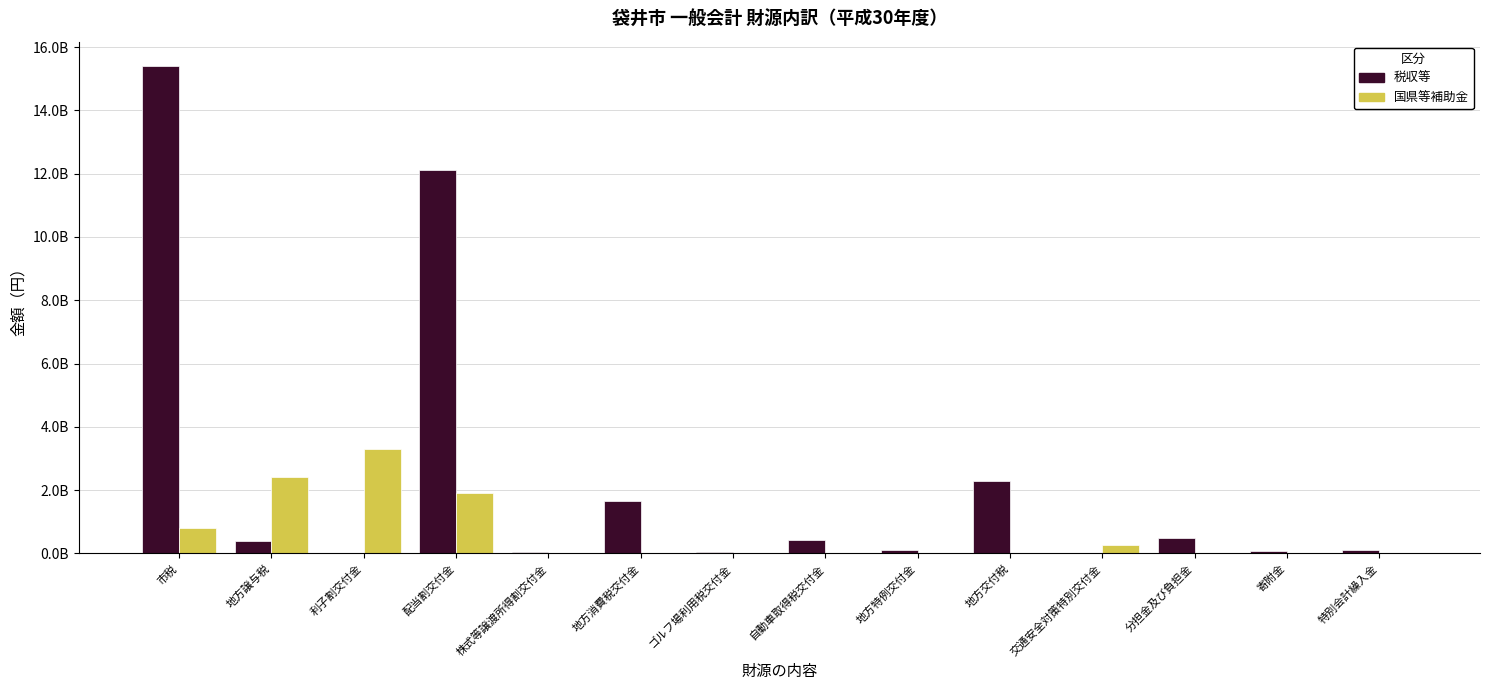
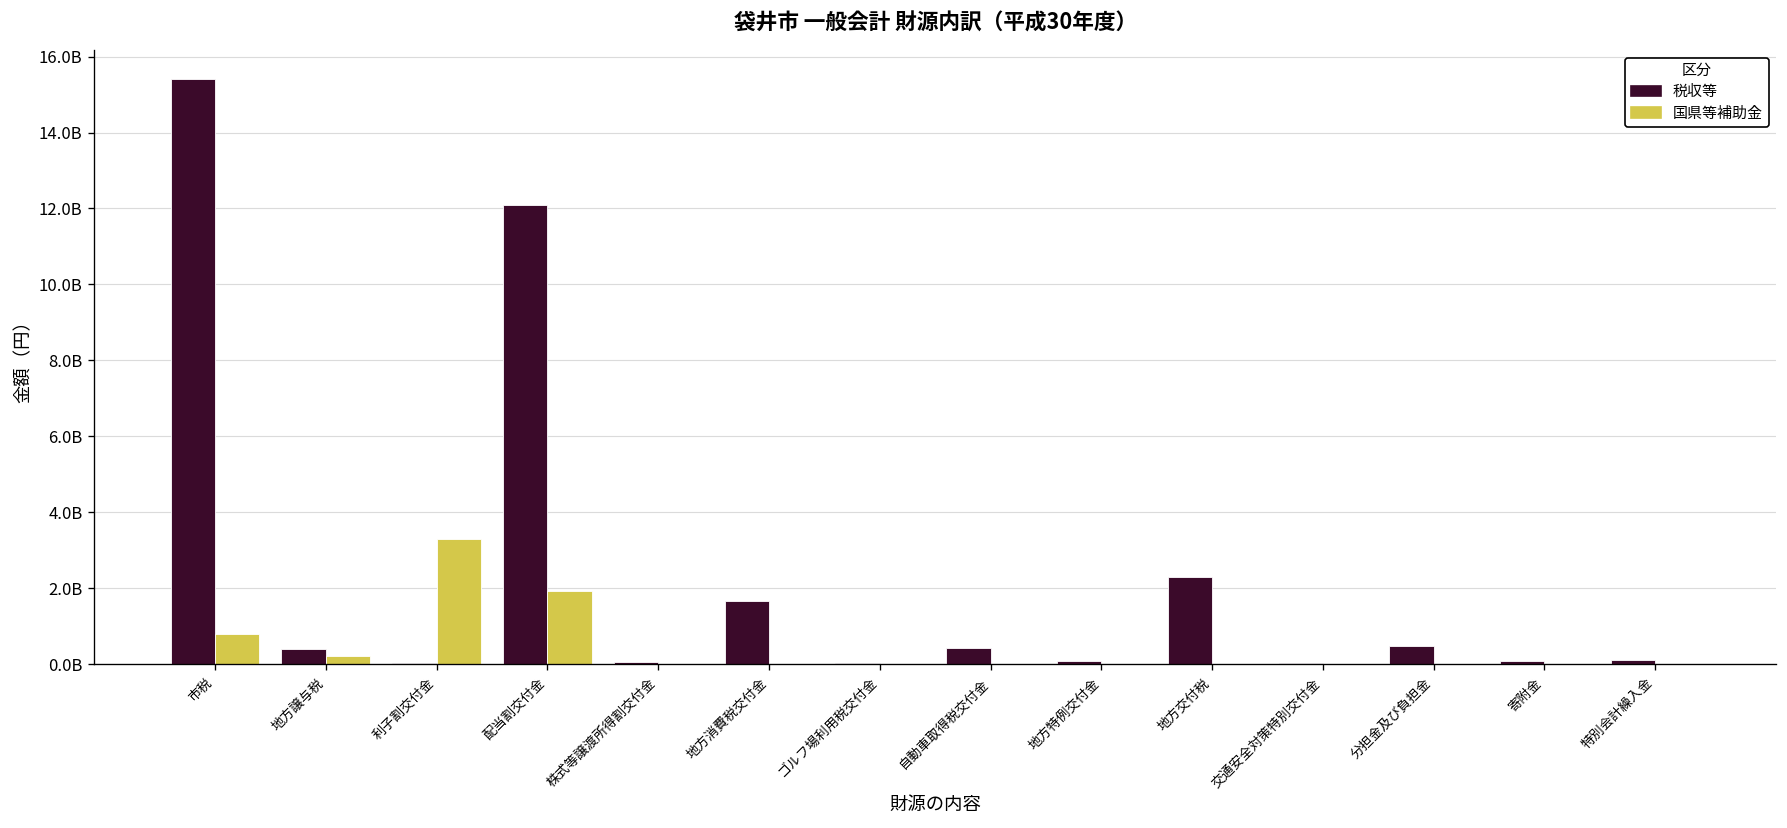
  {
    "税収等": {
      "市税": 15400000000,
      "地方譲与税": 400000000,
      "配当割交付金": 12100000000,
      "地方消費税交付金": 1700000000,
      "自動車取得税交付金": 400000000,
      "地方特例交付金": 100000000,
      "地方交付税": 2300000000,
      "分担金及び負担金": 500000000,
      "特別会計繰入金": 100000000
    },
    "国県等補助金": {
      "市税": 800000000,
-     "地方譲与税": 2400000000,
+     "地方譲与税": 200000000,
      "利子割交付金": 3300000000,
      "配当割交付金": 1900000000,
      "株式等譲渡所得割交付金": 0,
      "地方消費税交付金": 0,
      "ゴルフ場利用税交付金": 0,
      "自動車取得税交付金": 0,
      "地方特例交付金": 0,
      "地方交付税": 0,
-     "交通安全対策特別交付金": 300000000,
+     "交通安全対策特別交付金": 0,
      "分担金及び負担金": 0,
      "寄附金": 0,
      "特別会計繰入金": 0
    }
  }
